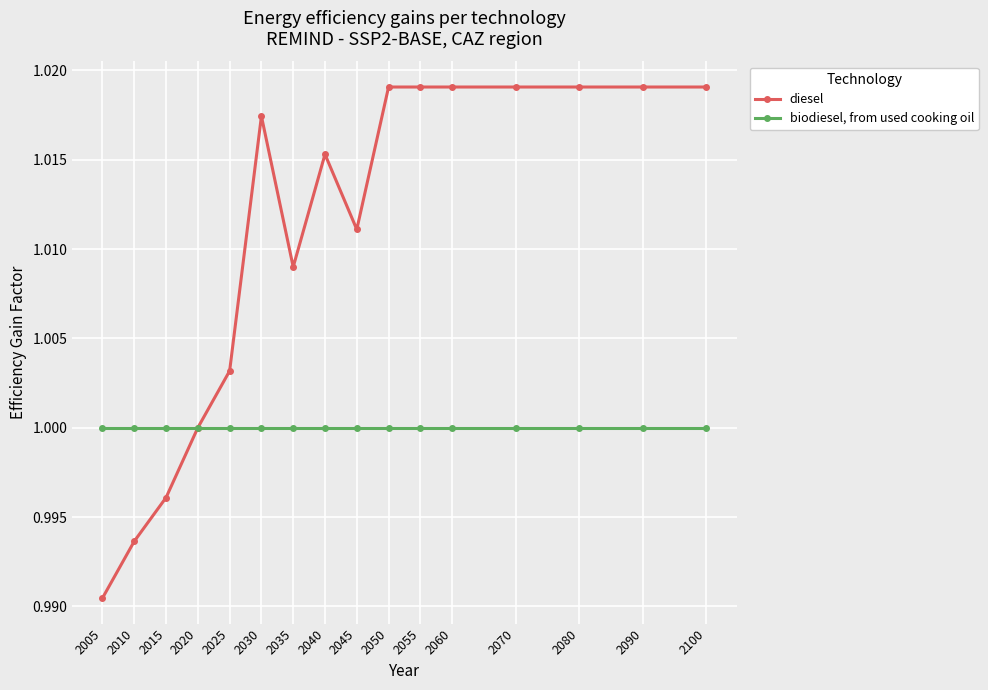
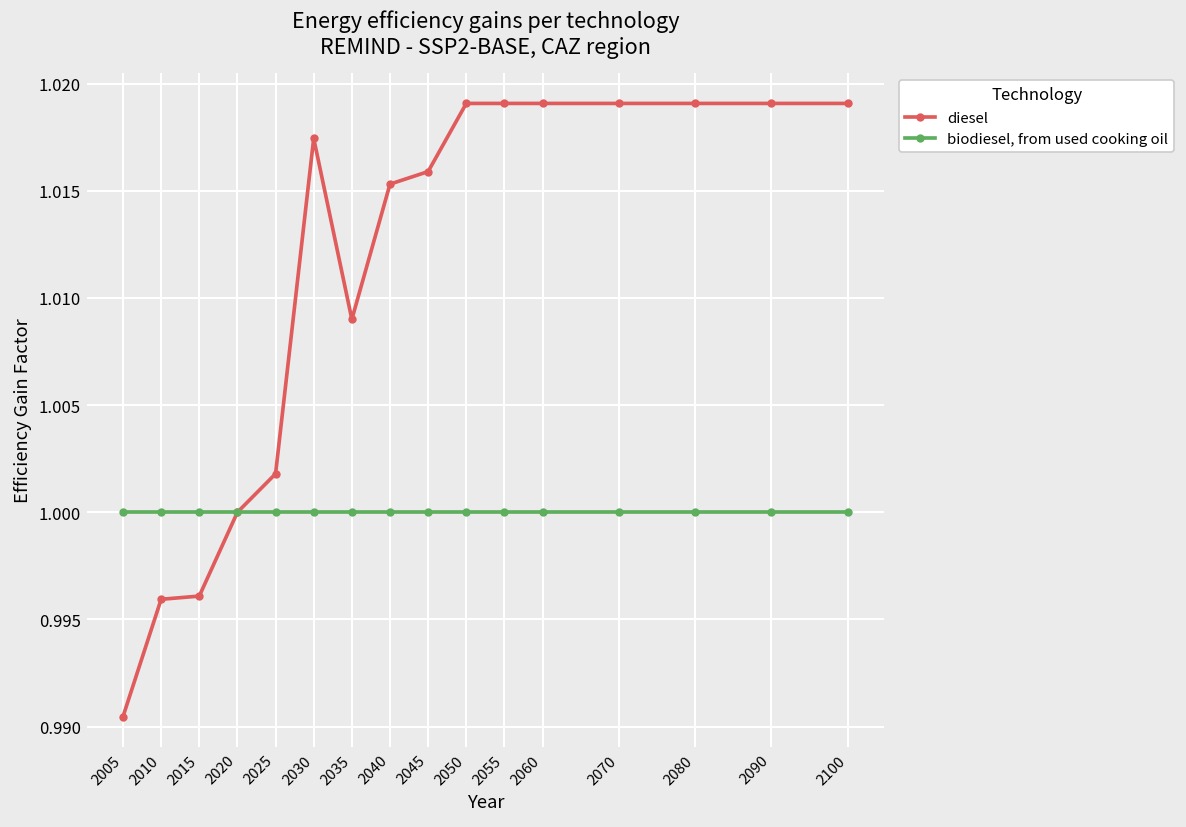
  {
    "diesel": {
      "2005": 0.9905,
-     "2010": 0.9936,
+     "2010": 0.9959,
      "2015": 0.9961,
-     "2025": 1.0032,
+     "2025": 1.0018,
      "2030": 1.0174,
      "2035": 1.0090,
      "2040": 1.0153,
-     "2045": 1.0111,
+     "2045": 1.0159,
      "2050": 1.0191,
      "2055": 1.0191,
      "2060": 1.0191,
      "2070": 1.0191,
      "2080": 1.0191,
      "2090": 1.0191,
      "2100": 1.0191
    },
    "biodiesel, from used cooking oil": {
      "2005": 1.0000,
      "2010": 1.0000,
      "2015": 1.0000,
      "2025": 1.0000,
      "2030": 1.0000,
      "2035": 1.0000,
      "2040": 1.0000,
      "2045": 1.0000,
      "2050": 1.0000,
      "2055": 1.0000,
      "2060": 1.0000,
      "2070": 1.0000,
      "2080": 1.0000,
      "2090": 1.0000,
      "2100": 1.0000
    }
  }
